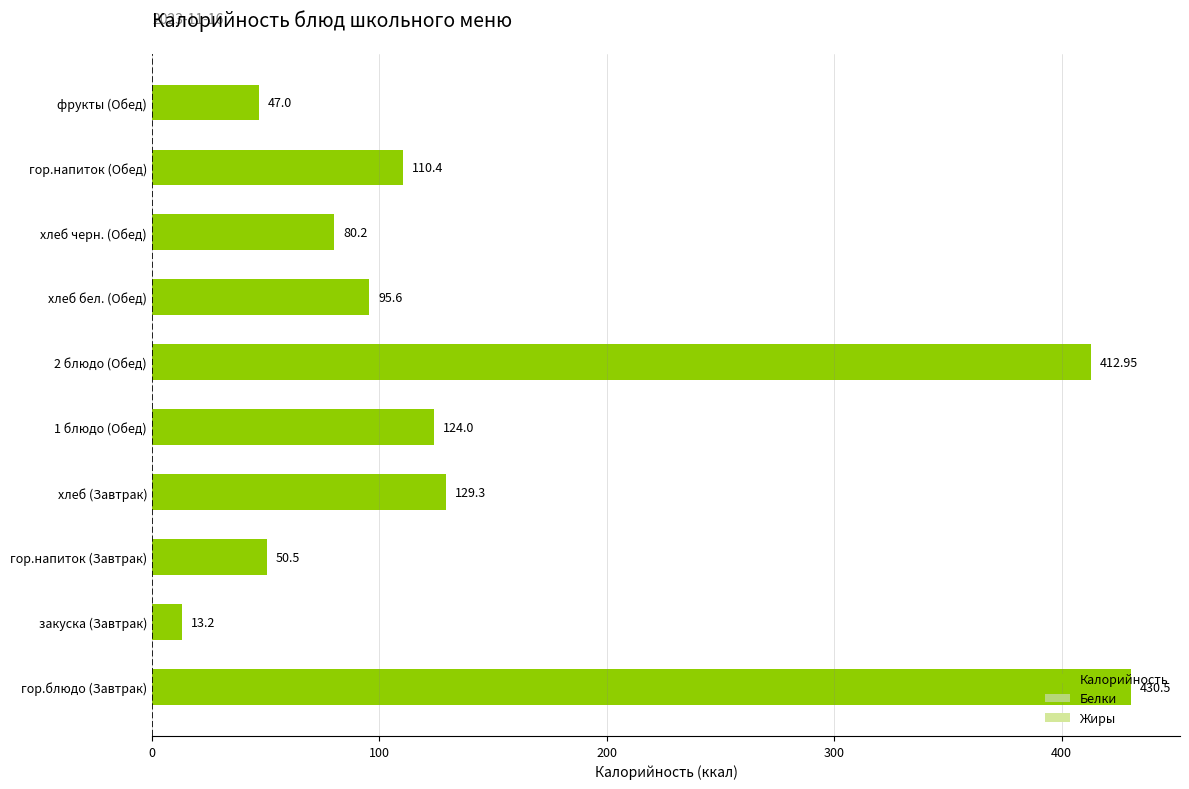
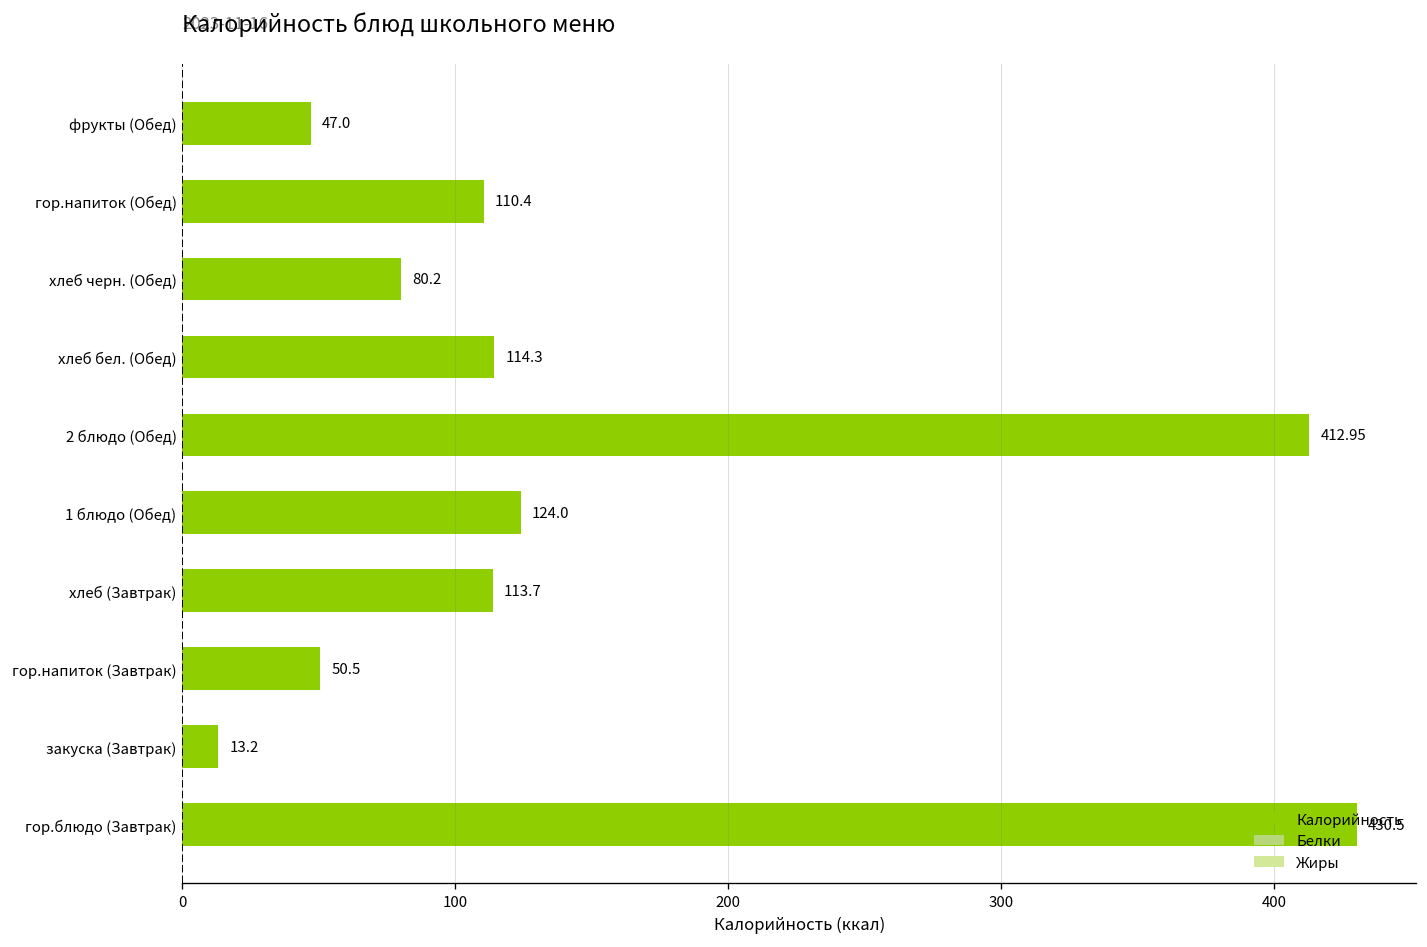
  {
    "Калорийность": {
      "фрукты (Обед)": 47.0,
      "гор.напиток (Обед)": 110.4,
      "хлеб черн. (Обед)": 80.2,
-     "хлеб бел. (Обед)": 95.6,
+     "хлеб бел. (Обед)": 114.3,
      "2 блюдо (Обед)": 412.95,
      "1 блюдо (Обед)": 124.0,
-     "хлеб (Завтрак)": 129.3,
+     "хлеб (Завтрак)": 113.7,
      "гор.напиток (Завтрак)": 50.5,
      "закуска (Завтрак)": 13.2,
      "гор.блюдо (Завтрак)": 430.5
    },
    "Жиры": {
      "фрукты (Обед)": 0,
      "гор.напиток (Обед)": 0,
      "хлеб черн. (Обед)": 0,
      "хлеб бел. (Обед)": 0,
      "2 блюдо (Обед)": 0,
      "1 блюдо (Обед)": 0,
      "хлеб (Завтрак)": 0,
      "гор.напиток (Завтрак)": 0,
      "закуска (Завтрак)": 0,
      "гор.блюдо (Завтрак)": 0
    }
  }
